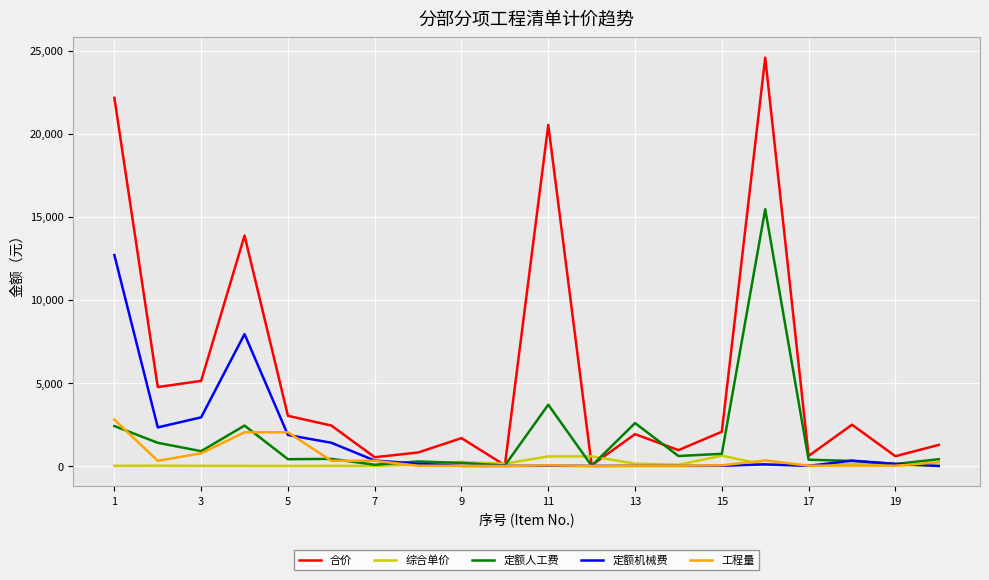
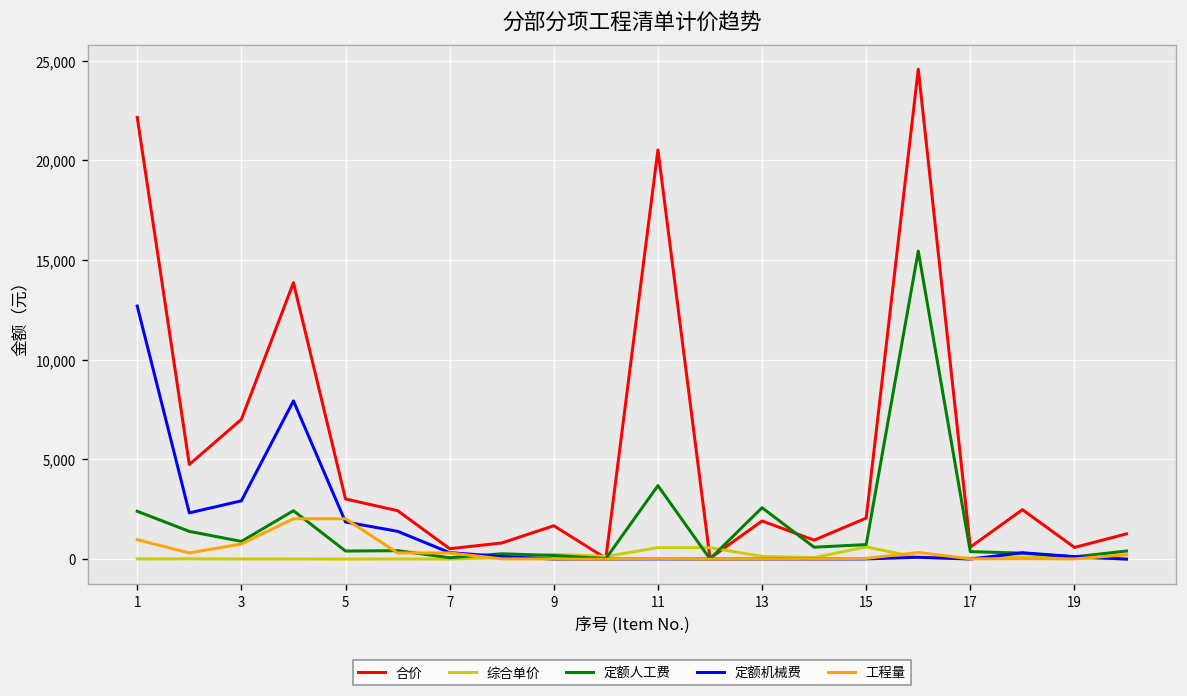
  {
    "合价": {
      "1": "22,200",
-     "3": "5,100",
+     "3": "7,000",
      "5": "3,000",
      "7": "500",
      "9": "1,700",
      "11": "20,500",
      "13": "1,900",
      "15": "2,100",
      "17": "600",
      "19": "600"
    },
    "综合单价": {
      "1": "0",
      "3": "0",
      "5": "0",
      "11": "600"
    },
    "定额人工费": {
      "1": "2,400",
      "5": "400",
      "11": "3,700",
      "13": "2,600",
      "17": "400"
    },
    "定额机械费": {
      "1": "12,700",
      "3": "2,900",
      "5": "1,900"
    },
    "工程量": {
-     "1": "2,800",
+     "1": "1,000",
      "5": "2,000"
    }
  }
